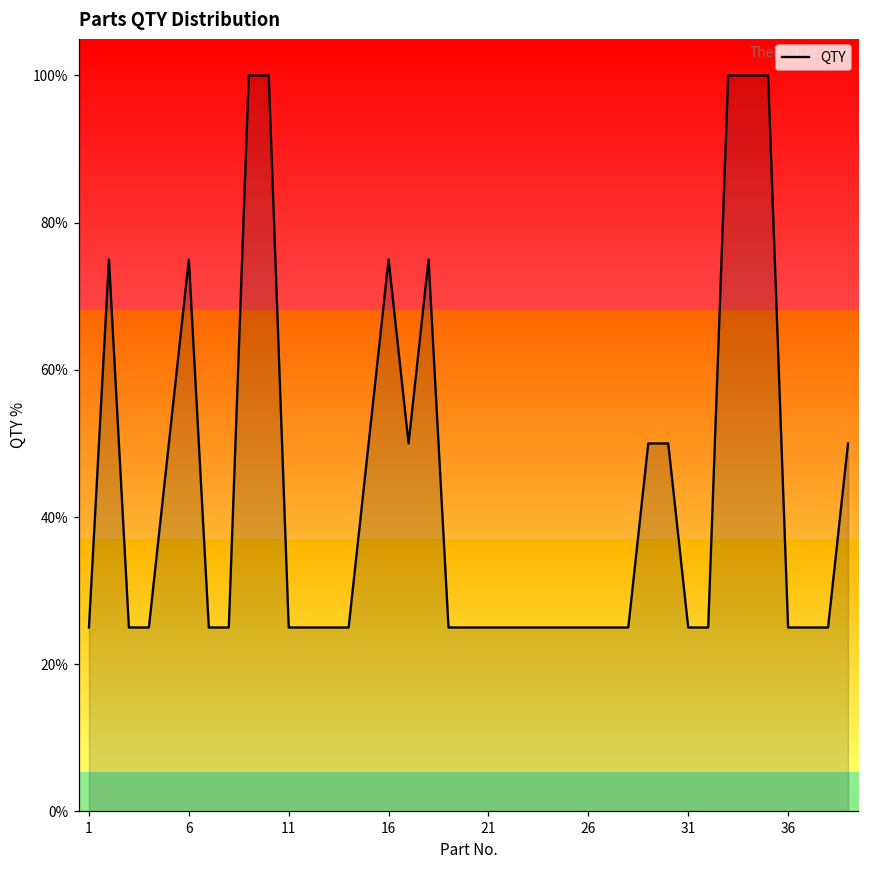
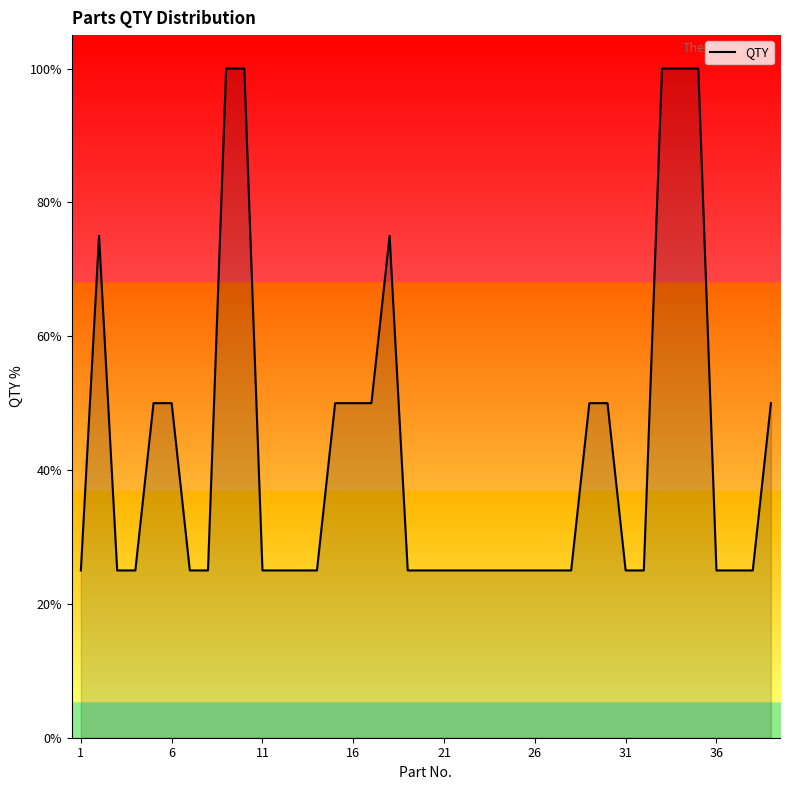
  {
    "1": "25%",
-   "6": "75%",
+   "6": "50%",
    "11": "25%",
-   "16": "75%",
+   "16": "50%",
    "21": "25%",
    "26": "25%",
    "31": "25%",
    "36": "25%"
  }
